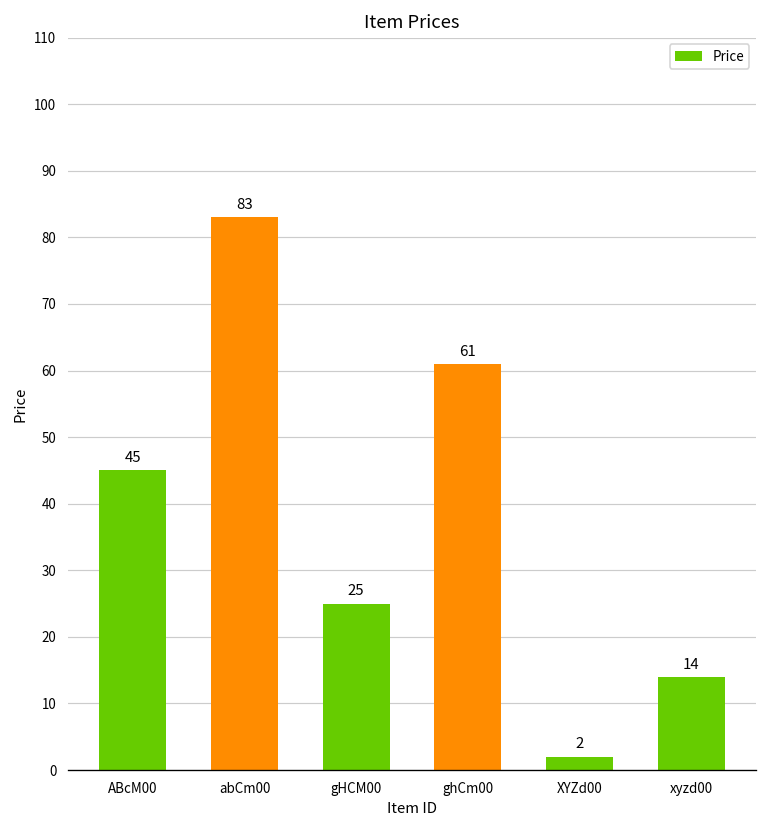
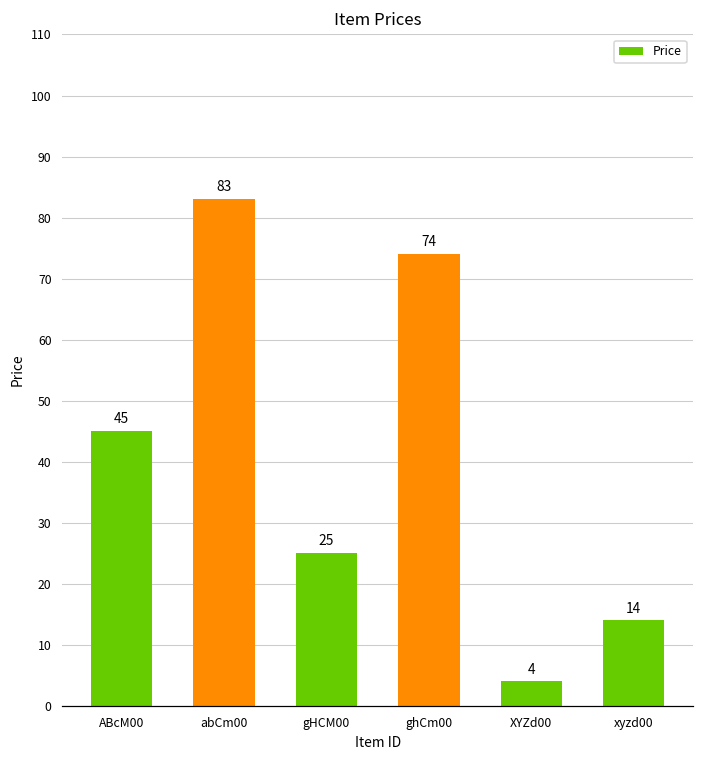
  {
    "ABcM00": 45,
    "abCm00": 83,
    "gHCM00": 25,
-   "ghCm00": 61,
-   "XYZd00": 2,
+   "ghCm00": 74,
+   "XYZd00": 4,
    "xyzd00": 14
  }
